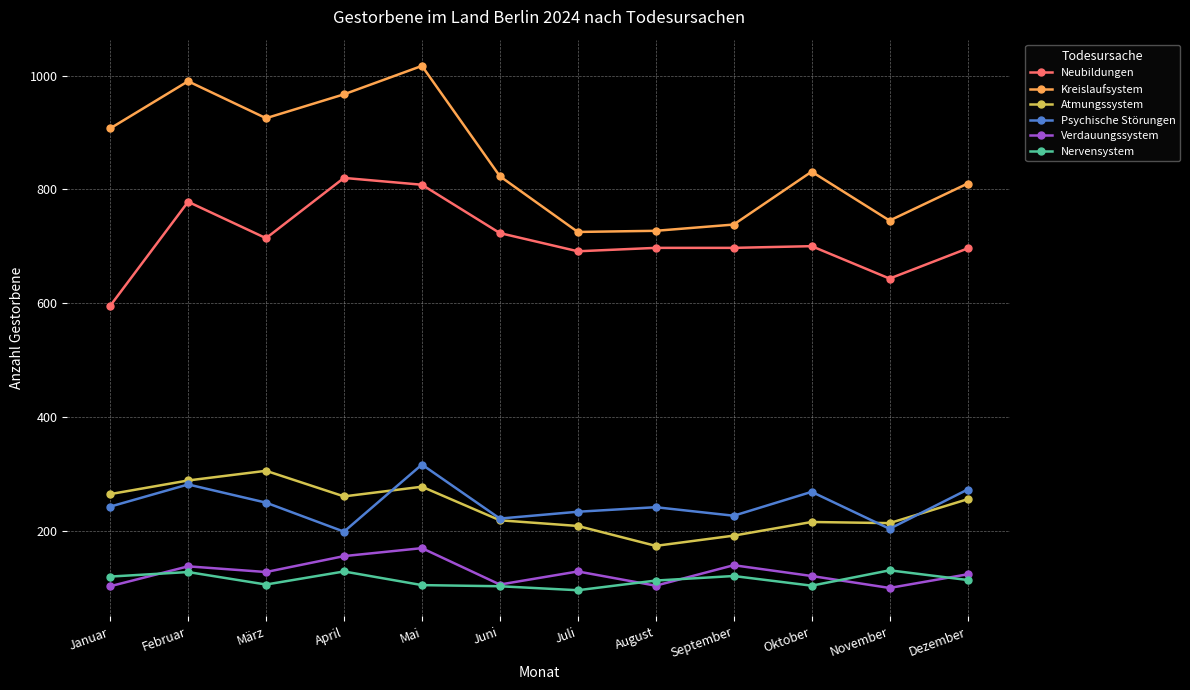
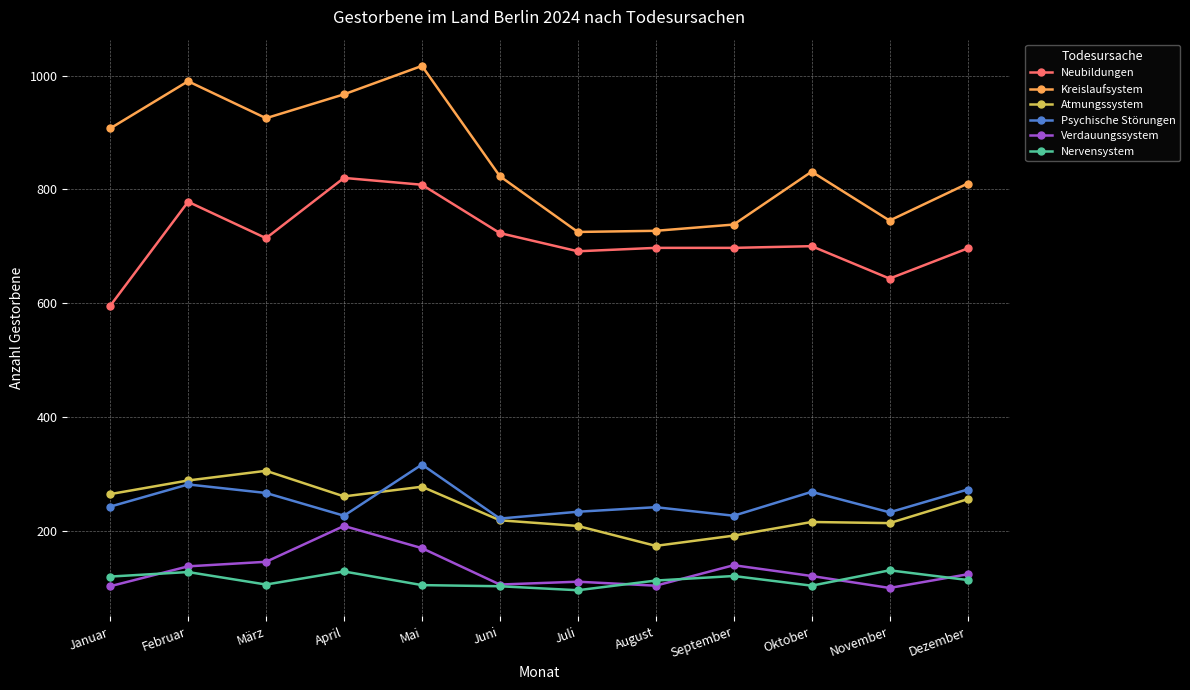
  {
    "Neubildungen": {
      "Januar": 600,
      "Februar": 780,
      "März": 710,
      "April": 820,
      "Mai": 810,
      "Juni": 720,
      "Juli": 690,
      "August": 700,
      "September": 700,
      "Oktober": 700,
      "November": 640,
      "Dezember": 700
    },
    "Psychische Störungen": {
      "Januar": 240,
      "Februar": 280,
-     "März": 250,
-     "April": 200,
+     "März": 270,
+     "April": 230,
      "Mai": 320,
      "Juli": 230,
      "August": 240,
      "September": 230,
      "Oktober": 270,
-     "November": 200,
+     "November": 230,
      "Dezember": 270
    },
    "Verdauungssystem": {
      "Januar": 100,
      "Februar": 140,
-     "März": 130,
-     "April": 160,
+     "März": 150,
+     "April": 210,
      "Mai": 170,
-     "Juli": 130,
+     "Juli": 110,
      "August": 100,
      "September": 140,
      "Oktober": 120,
      "November": 100,
      "Dezember": 120
    },
    "Nervensystem": {
      "Januar": 120,
      "Februar": 130,
      "März": 110,
      "April": 130,
      "Mai": 100,
      "Juli": 100,
      "August": 110,
      "September": 120,
      "Oktober": 100,
      "November": 130,
      "Dezember": 110
    }
  }
